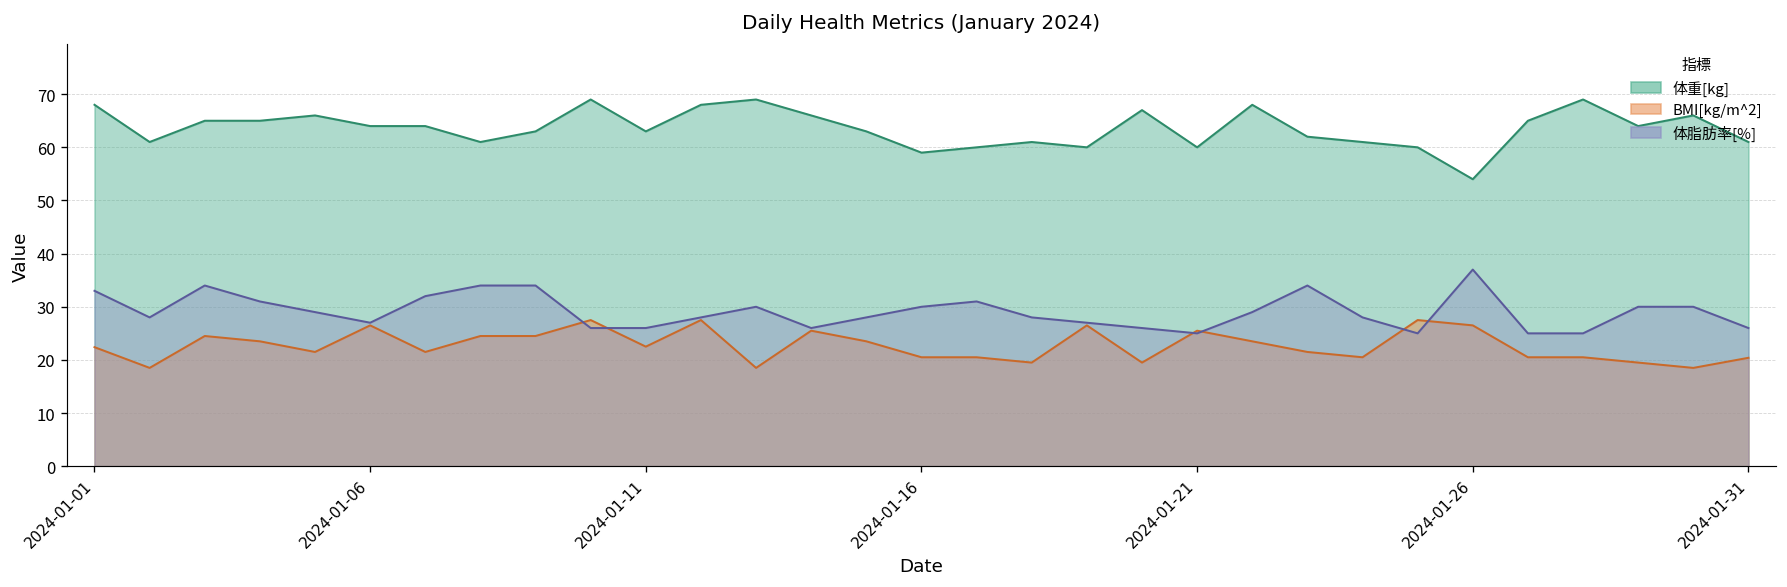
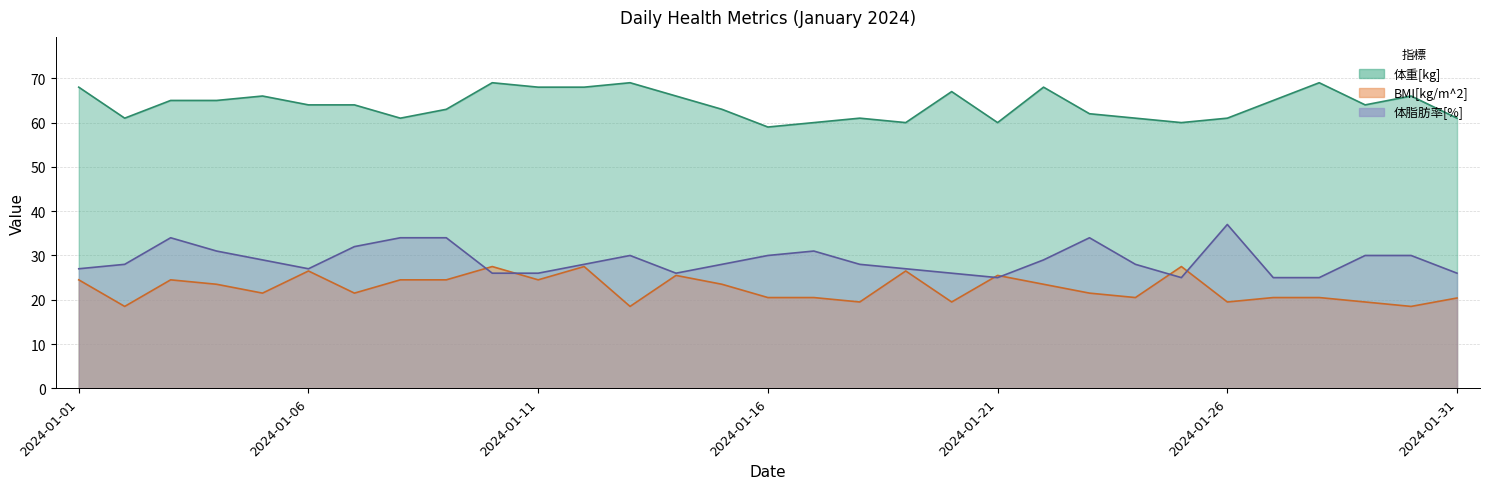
  {
    "体重[kg]": {
      "2024-01-01": 68,
      "2024-01-06": 64,
-     "2024-01-11": 63,
+     "2024-01-11": 68,
      "2024-01-16": 59,
      "2024-01-21": 60,
-     "2024-01-26": 54,
+     "2024-01-26": 61,
      "2024-01-31": 61
    },
    "BMI[kg/m^2]": {
-     "2024-01-01": 22,
-     "2024-01-11": 23,
+     "2024-01-01": 25,
+     "2024-01-11": 25,
      "2024-01-16": 21,
-     "2024-01-26": 27,
+     "2024-01-26": 20,
      "2024-01-31": 20
    },
    "体脂肪率[%]": {
-     "2024-01-01": 33,
+     "2024-01-01": 27,
      "2024-01-11": 26,
      "2024-01-16": 30,
      "2024-01-26": 37,
      "2024-01-31": 26
    }
  }
